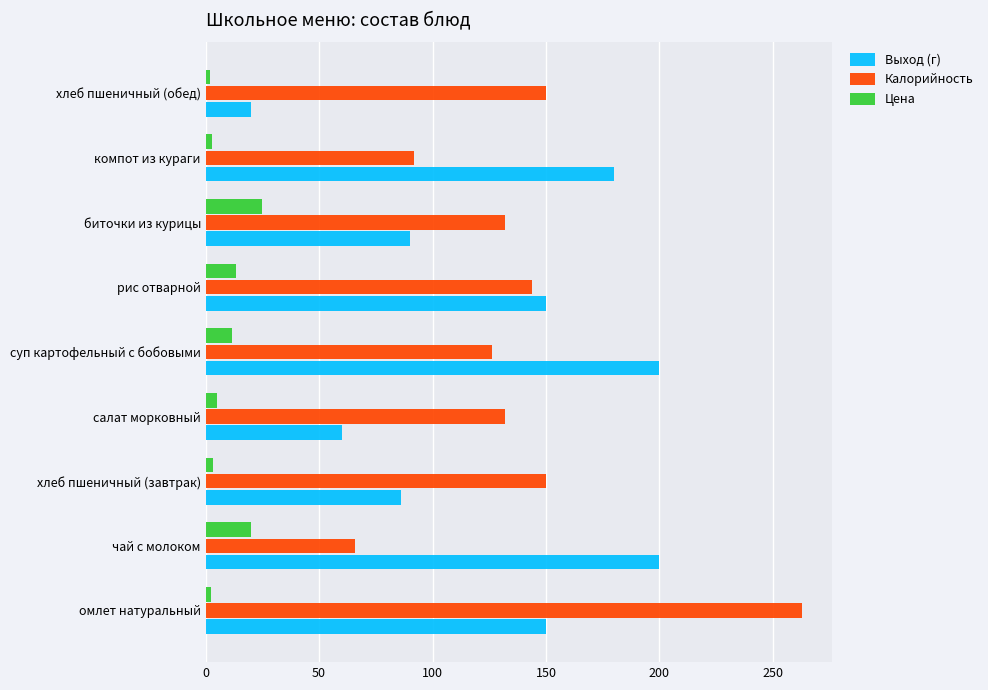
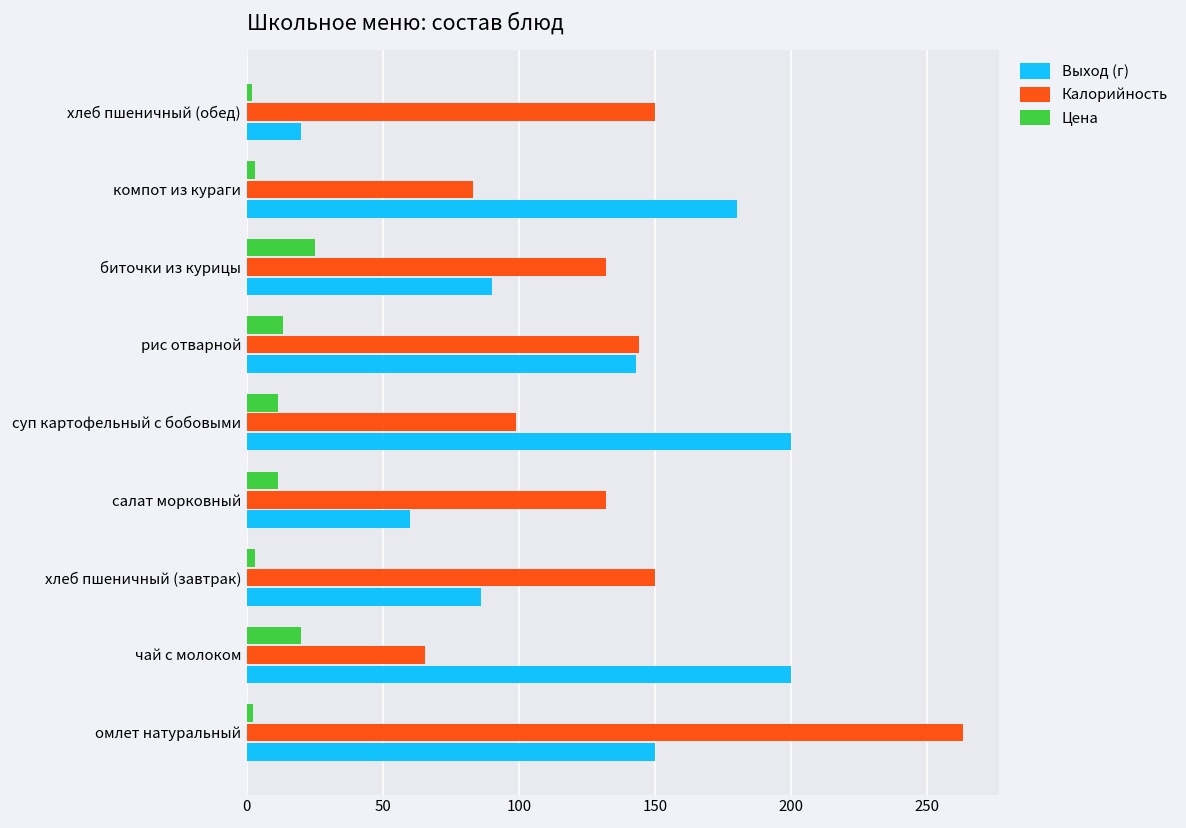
  {
    "Выход (г)": {
      "хлеб пшеничный (обед)": 20,
      "компот из кураги": 180,
      "биточки из курицы": 90,
-     "рис отварной": 150,
+     "рис отварной": 143,
      "суп картофельный с бобовыми": 200,
      "салат морковный": 60,
      "хлеб пшеничный (завтрак)": 86,
      "чай с молоком": 200,
      "омлет натуральный": 150
    },
    "Калорийность": {
      "хлеб пшеничный (обед)": 150,
-     "компот из кураги": 92,
+     "компот из кураги": 83,
      "биточки из курицы": 132,
      "рис отварной": 144,
-     "суп картофельный с бобовыми": 126,
+     "суп картофельный с бобовыми": 99,
      "салат морковный": 132,
      "хлеб пшеничный (завтрак)": 150,
      "чай с молоком": 66,
      "омлет натуральный": 263
    },
    "Цена": {
      "хлеб пшеничный (обед)": 2,
      "компот из кураги": 3,
      "биточки из курицы": 25,
      "рис отварной": 13,
      "суп картофельный с бобовыми": 12,
-     "салат морковный": 5,
+     "салат морковный": 11,
      "хлеб пшеничный (завтрак)": 3,
      "чай с молоком": 20,
      "омлет натуральный": 2
    }
  }
